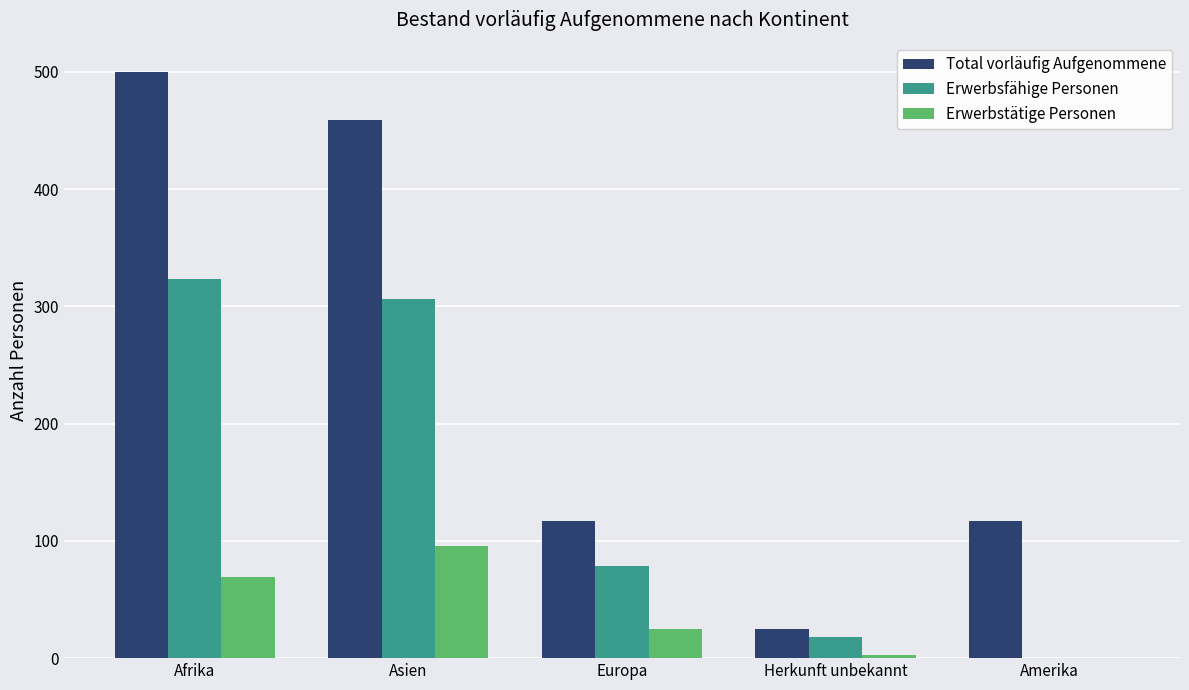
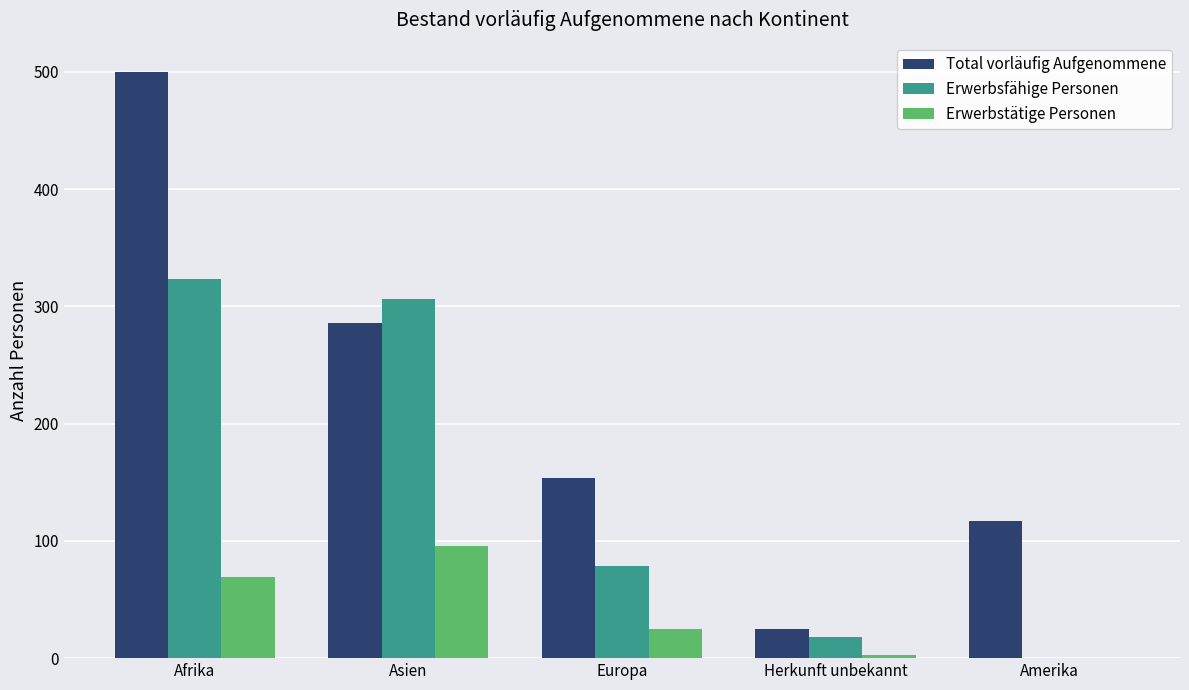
  {
    "Total vorläufig Aufgenommene": {
      "Afrika": 500,
-     "Asien": 459,
-     "Europa": 117,
+     "Asien": 286,
+     "Europa": 154,
      "Herkunft unbekannt": 25,
      "Amerika": 117
    }
  }
